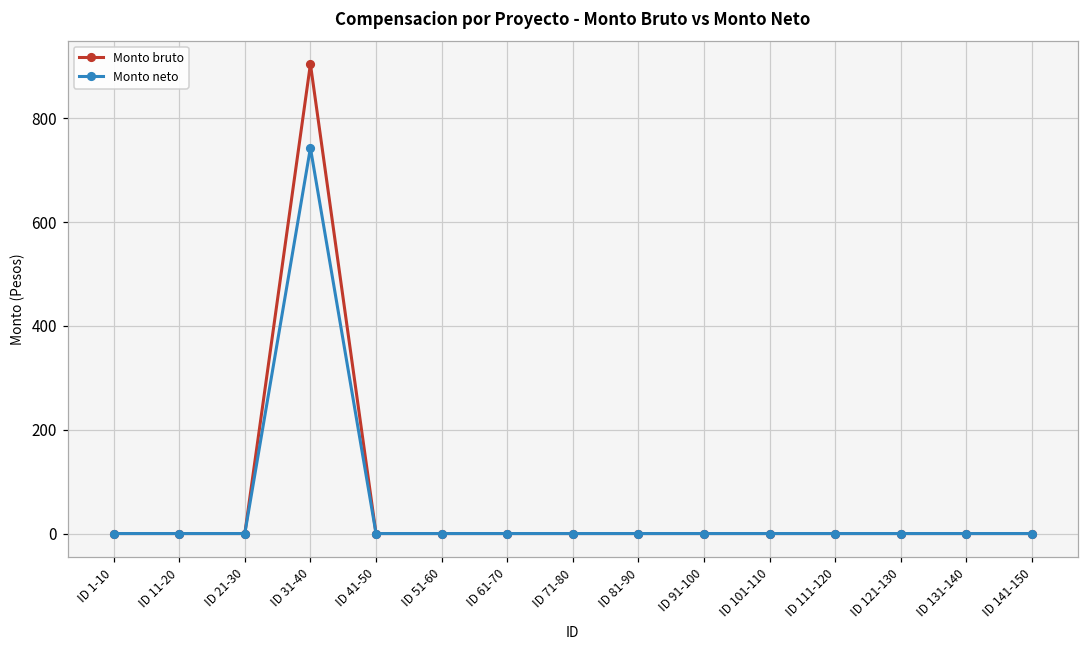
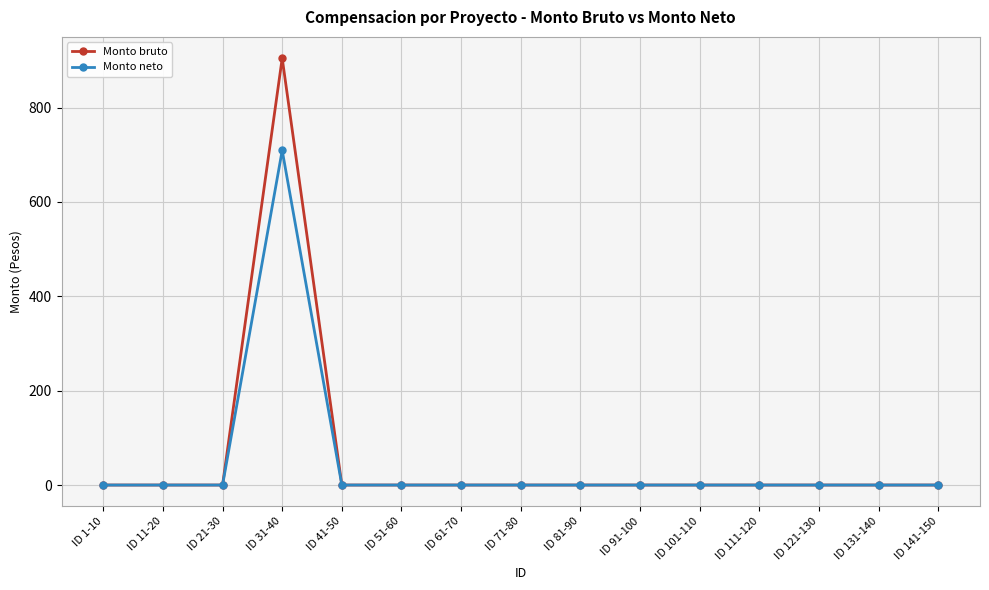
  {
    "Monto bruto": {
      "ID 31-40": 900
    },
    "Monto neto": {
-     "ID 31-40": 740
+     "ID 31-40": 710
    }
  }
